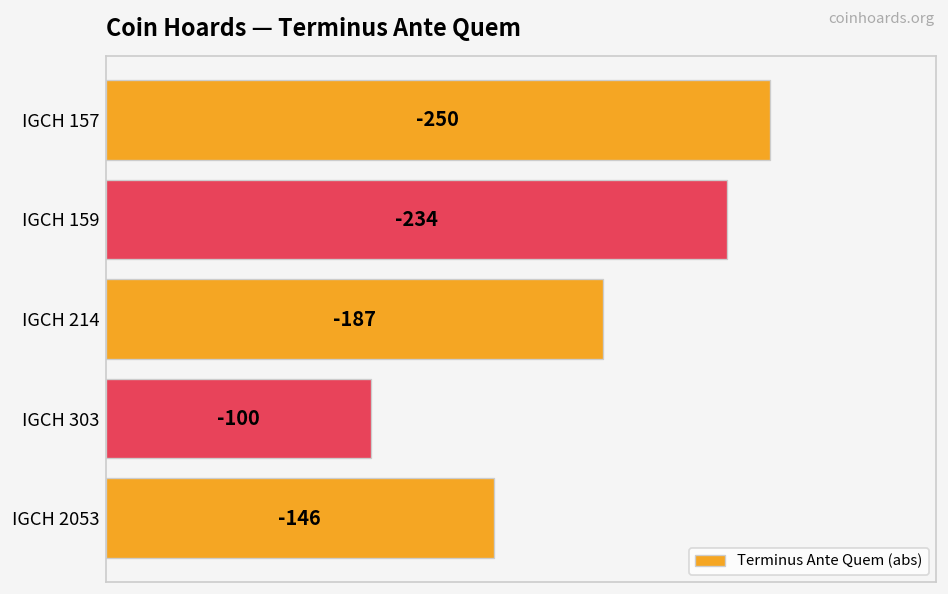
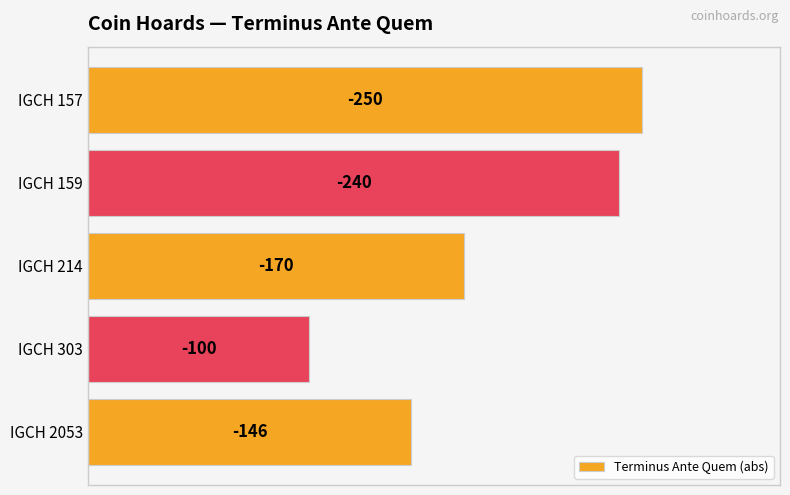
  {
-   "IGCH 159": -234,
-   "IGCH 214": -187
+   "IGCH 159": -240,
+   "IGCH 214": -170
  }
